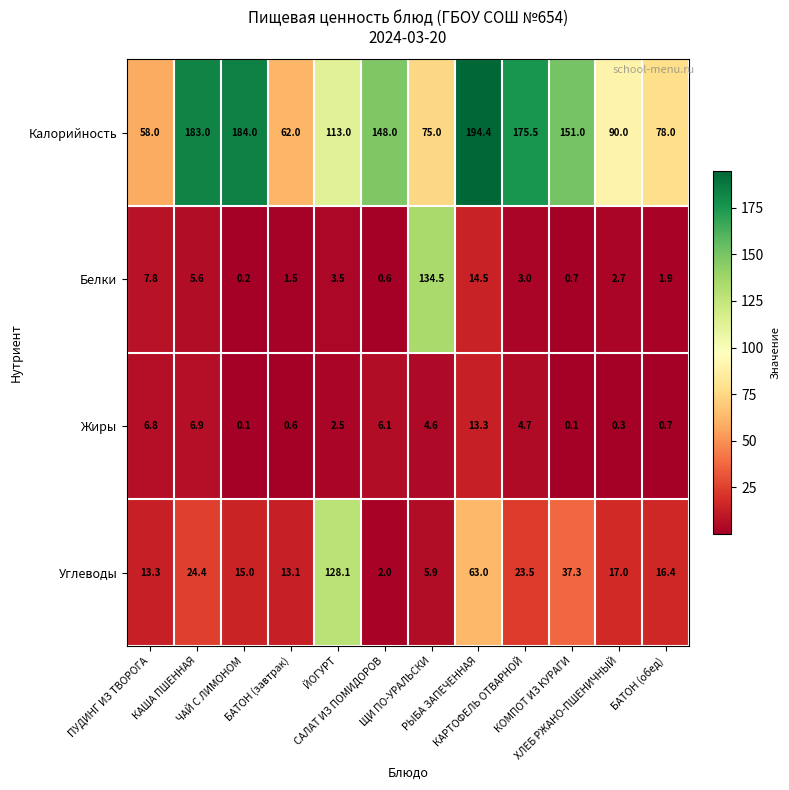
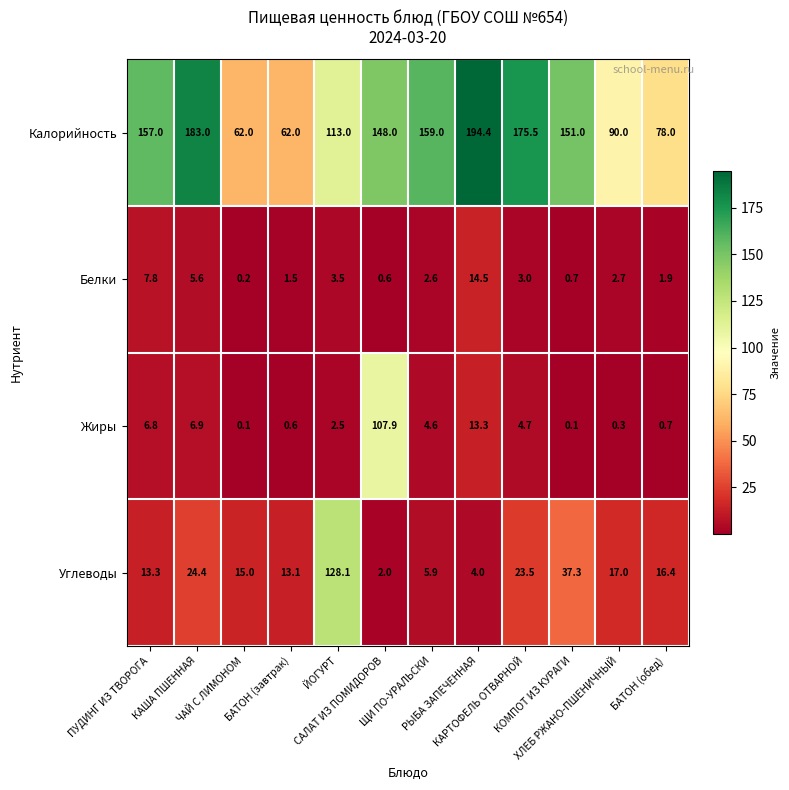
  {
    "Калорийность": {
-     "ПУДИНГ ИЗ ТВОРОГА": 58.0,
+     "ПУДИНГ ИЗ ТВОРОГА": 157.0,
      "КАША ПШЕННАЯ": 183.0,
-     "ЧАЙ С ЛИМОНОМ": 184.0,
+     "ЧАЙ С ЛИМОНОМ": 62.0,
      "БАТОН (завтрак)": 62.0,
      "ЙОГУРТ": 113.0,
      "САЛАТ ИЗ ПОМИДОРОВ": 148.0,
-     "ЩИ ПО-УРАЛЬСКИ": 75.0,
+     "ЩИ ПО-УРАЛЬСКИ": 159.0,
      "РЫБА ЗАПЕЧЕННАЯ": 194.4,
      "КАРТОФЕЛЬ ОТВАРНОЙ": 175.5,
      "КОМПОТ ИЗ КУРАГИ": 151.0,
      "ХЛЕБ РЖАНО-ПШЕНИЧНЫЙ": 90.0
    },
    "Белки": {
      "ПУДИНГ ИЗ ТВОРОГА": 7.8,
      "КАША ПШЕННАЯ": 5.6,
      "ЧАЙ С ЛИМОНОМ": 0.2,
      "БАТОН (завтрак)": 1.5,
      "ЙОГУРТ": 3.5,
      "САЛАТ ИЗ ПОМИДОРОВ": 0.6,
-     "ЩИ ПО-УРАЛЬСКИ": 134.5,
+     "ЩИ ПО-УРАЛЬСКИ": 2.6,
      "РЫБА ЗАПЕЧЕННАЯ": 14.5,
      "КАРТОФЕЛЬ ОТВАРНОЙ": 3.0,
      "КОМПОТ ИЗ КУРАГИ": 0.7,
      "ХЛЕБ РЖАНО-ПШЕНИЧНЫЙ": 2.7,
      "БАТОН (обед)": 1.9
    },
    "Жиры": {
      "ПУДИНГ ИЗ ТВОРОГА": 6.8,
      "КАША ПШЕННАЯ": 6.9,
      "ЧАЙ С ЛИМОНОМ": 0.1,
      "БАТОН (завтрак)": 0.6,
      "ЙОГУРТ": 2.5,
-     "САЛАТ ИЗ ПОМИДОРОВ": 6.1,
+     "САЛАТ ИЗ ПОМИДОРОВ": 107.9,
      "ЩИ ПО-УРАЛЬСКИ": 4.6,
      "РЫБА ЗАПЕЧЕННАЯ": 13.3,
      "КАРТОФЕЛЬ ОТВАРНОЙ": 4.7,
      "КОМПОТ ИЗ КУРАГИ": 0.1,
      "ХЛЕБ РЖАНО-ПШЕНИЧНЫЙ": 0.3,
      "БАТОН (обед)": 0.7
    },
    "Углеводы": {
      "ПУДИНГ ИЗ ТВОРОГА": 13.3,
      "КАША ПШЕННАЯ": 24.4,
      "ЧАЙ С ЛИМОНОМ": 15.0,
      "БАТОН (завтрак)": 13.1,
      "ЙОГУРТ": 128.1,
      "САЛАТ ИЗ ПОМИДОРОВ": 2.0,
      "ЩИ ПО-УРАЛЬСКИ": 5.9,
-     "РЫБА ЗАПЕЧЕННАЯ": 63.0,
+     "РЫБА ЗАПЕЧЕННАЯ": 4.0,
      "КАРТОФЕЛЬ ОТВАРНОЙ": 23.5,
      "КОМПОТ ИЗ КУРАГИ": 37.3,
      "ХЛЕБ РЖАНО-ПШЕНИЧНЫЙ": 17.0,
      "БАТОН (обед)": 16.4
    }
  }
